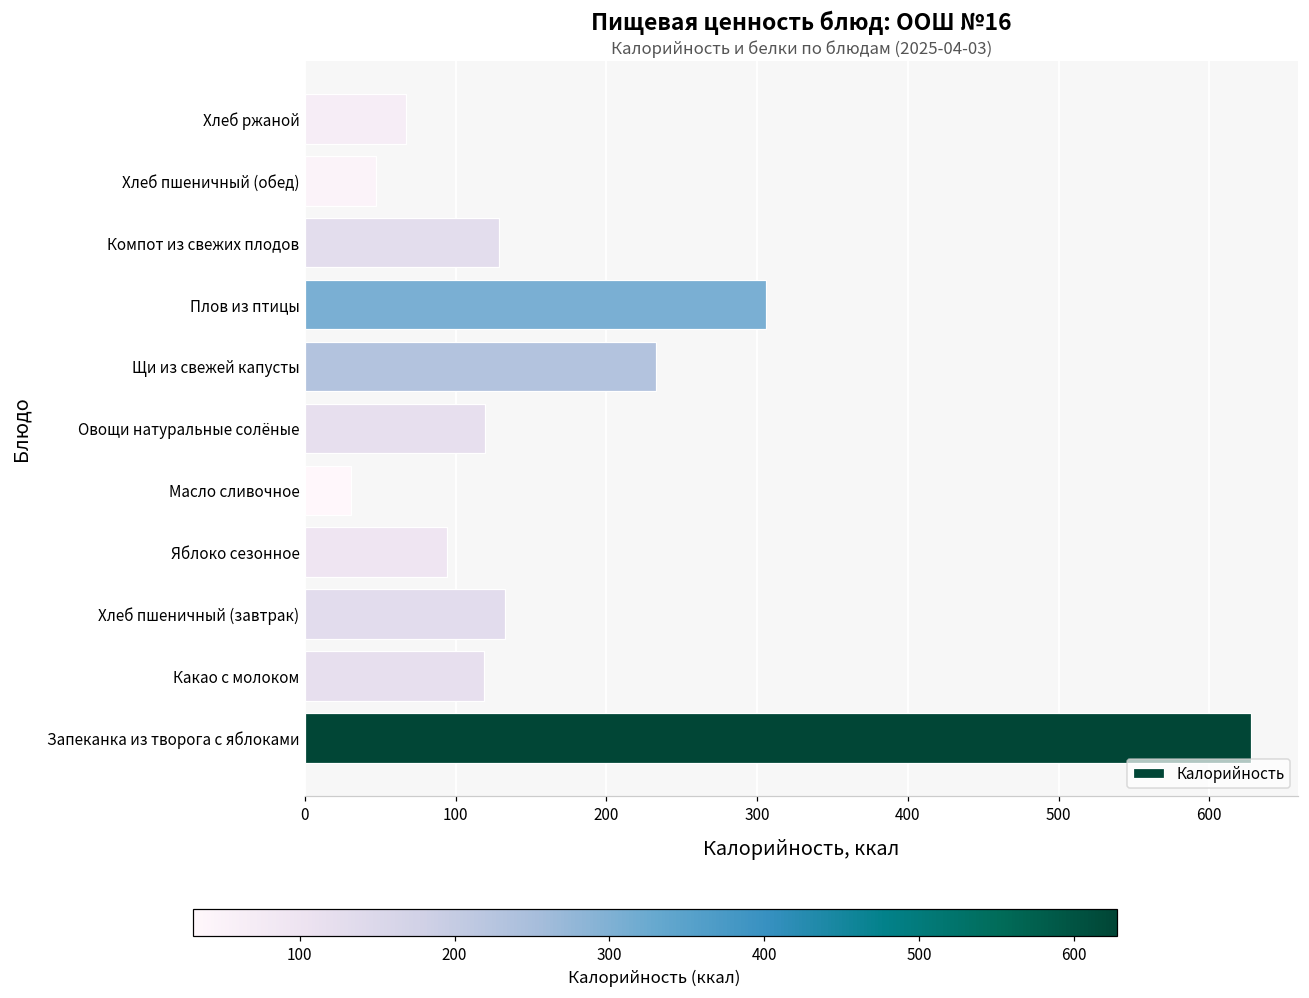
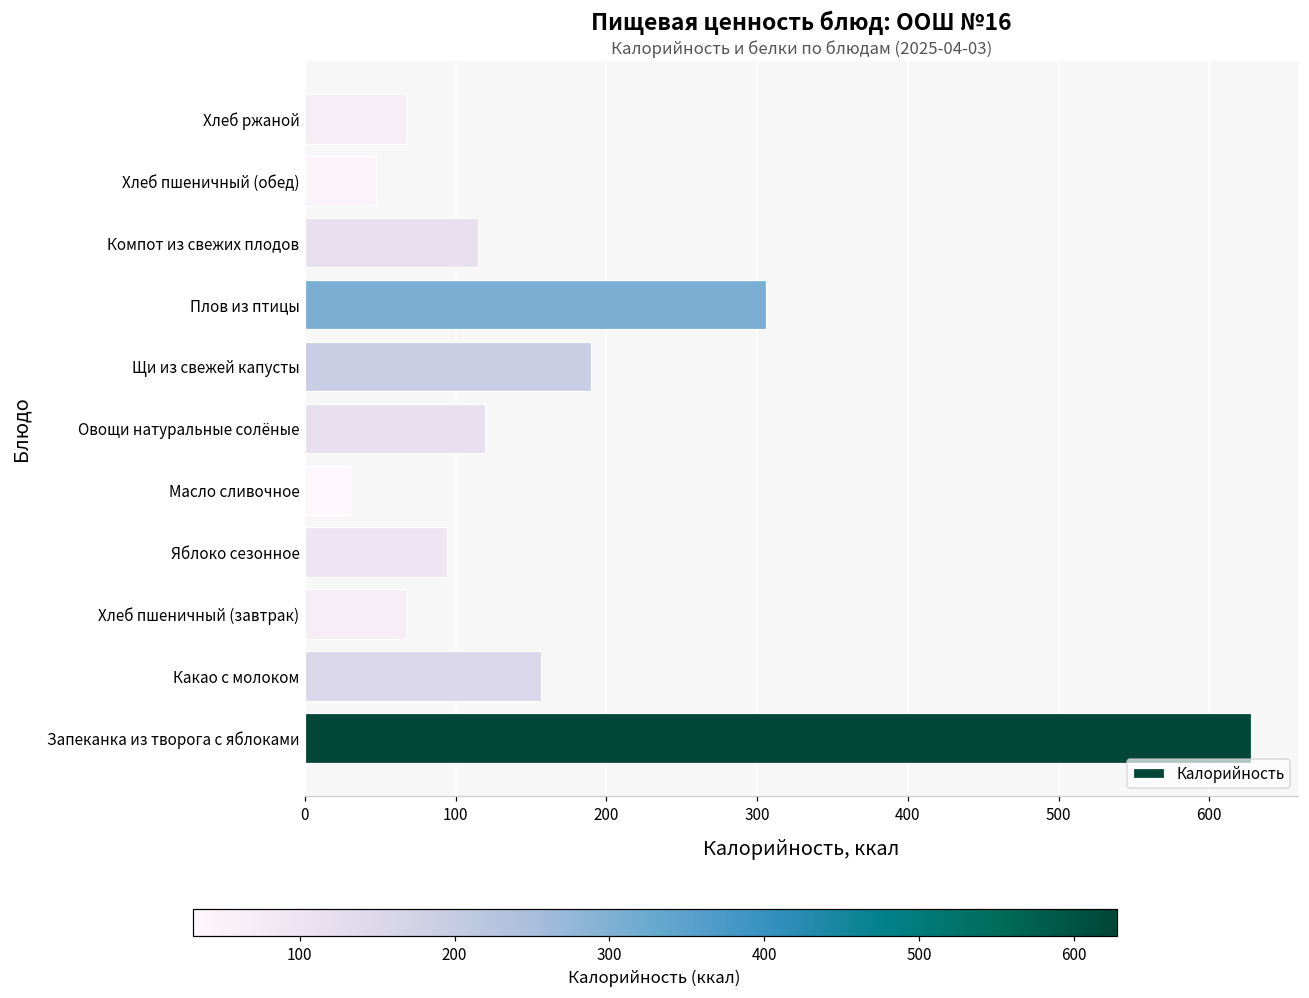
  {
    "Хлеб ржаной": 67,
    "Хлеб пшеничный (обед)": 47,
-   "Компот из свежих плодов": 129,
+   "Компот из свежих плодов": 115,
    "Плов из птицы": 306,
-   "Щи из свежей капусты": 233,
+   "Щи из свежей капусты": 190,
    "Овощи натуральные солёные": 120,
    "Масло сливочное": 31,
    "Яблоко сезонное": 94,
-   "Хлеб пшеничный (завтрак)": 133,
-   "Какао с молоком": 119,
+   "Хлеб пшеничный (завтрак)": 67,
+   "Какао с молоком": 157,
    "Запеканка из творога с яблоками": 627
  }
